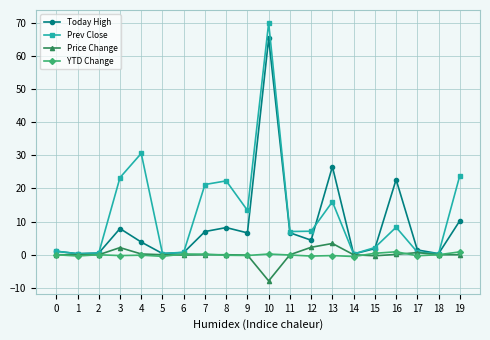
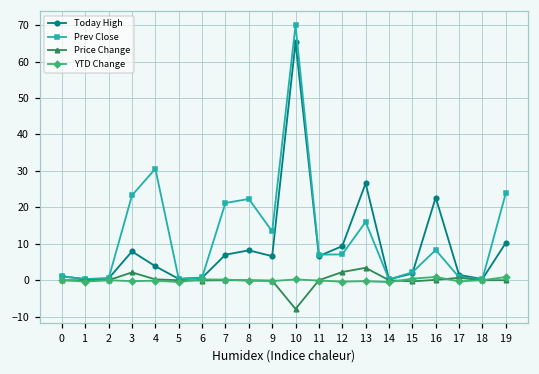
  {
    "Today High": {
      "3": 8,
      "4": 4,
      "7": 7,
      "8": 8,
      "9": 7,
      "10": 65,
-     "12": 4,
+     "12": 9,
      "13": 27,
      "16": 23,
      "19": 10
    },
    "Prev Close": {
      "3": 23,
      "4": 31,
      "7": 21,
      "8": 22,
      "9": 13,
      "10": 70,
      "12": 7,
      "13": 16,
      "16": 8,
      "19": 24
    }
  }
